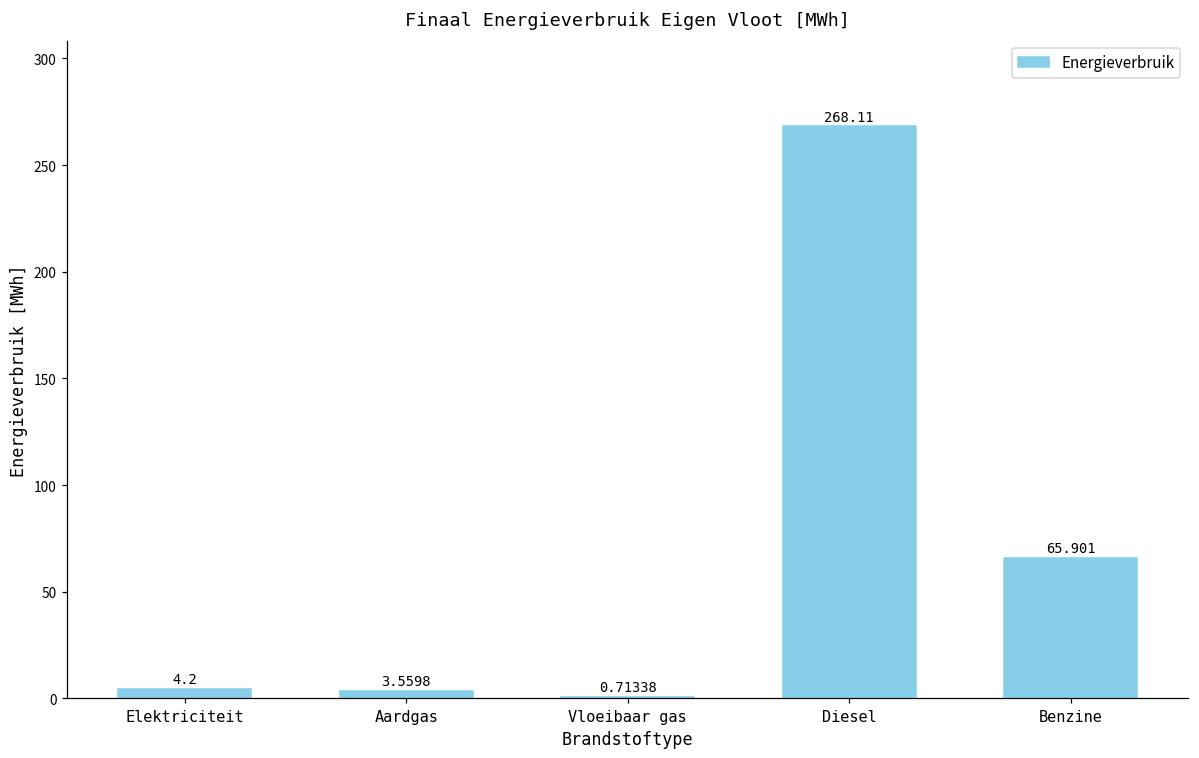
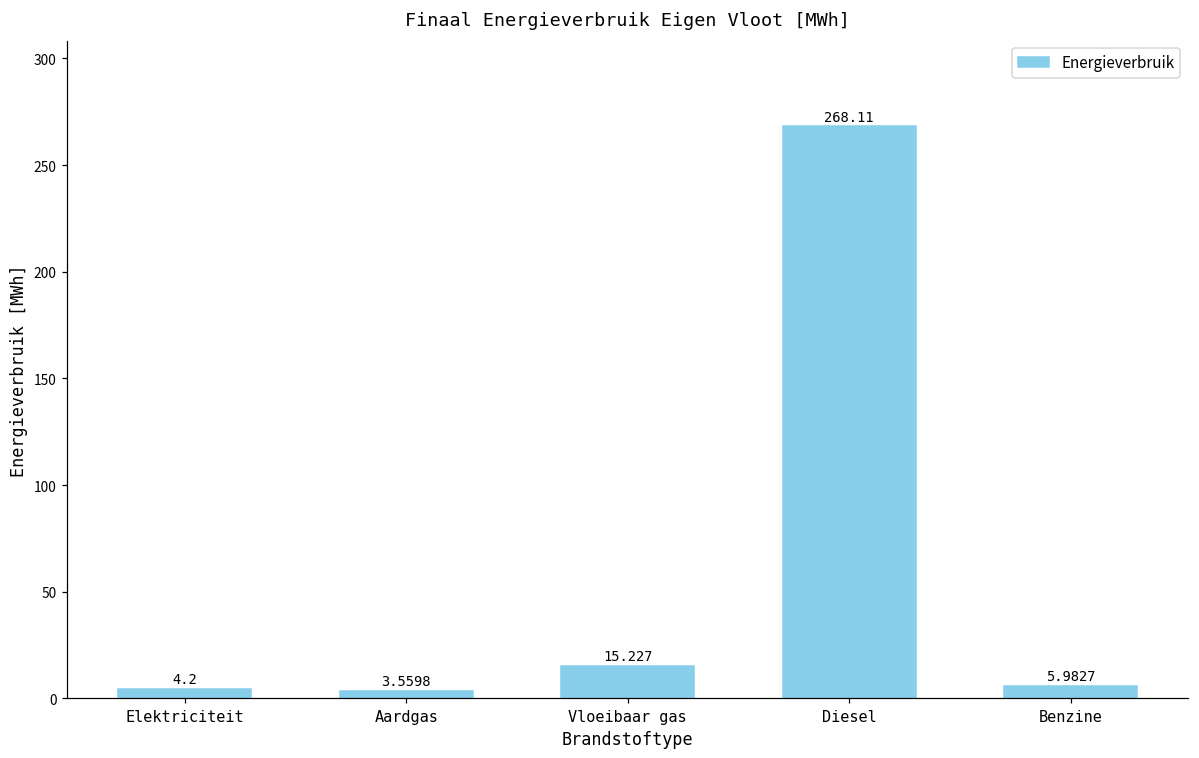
  {
    "Elektriciteit": 4.2,
    "Aardgas": 3.5598,
-   "Vloeibaar gas": 0.71338,
+   "Vloeibaar gas": 15.227,
    "Diesel": 268.11,
-   "Benzine": 65.901
+   "Benzine": 5.9827
  }
